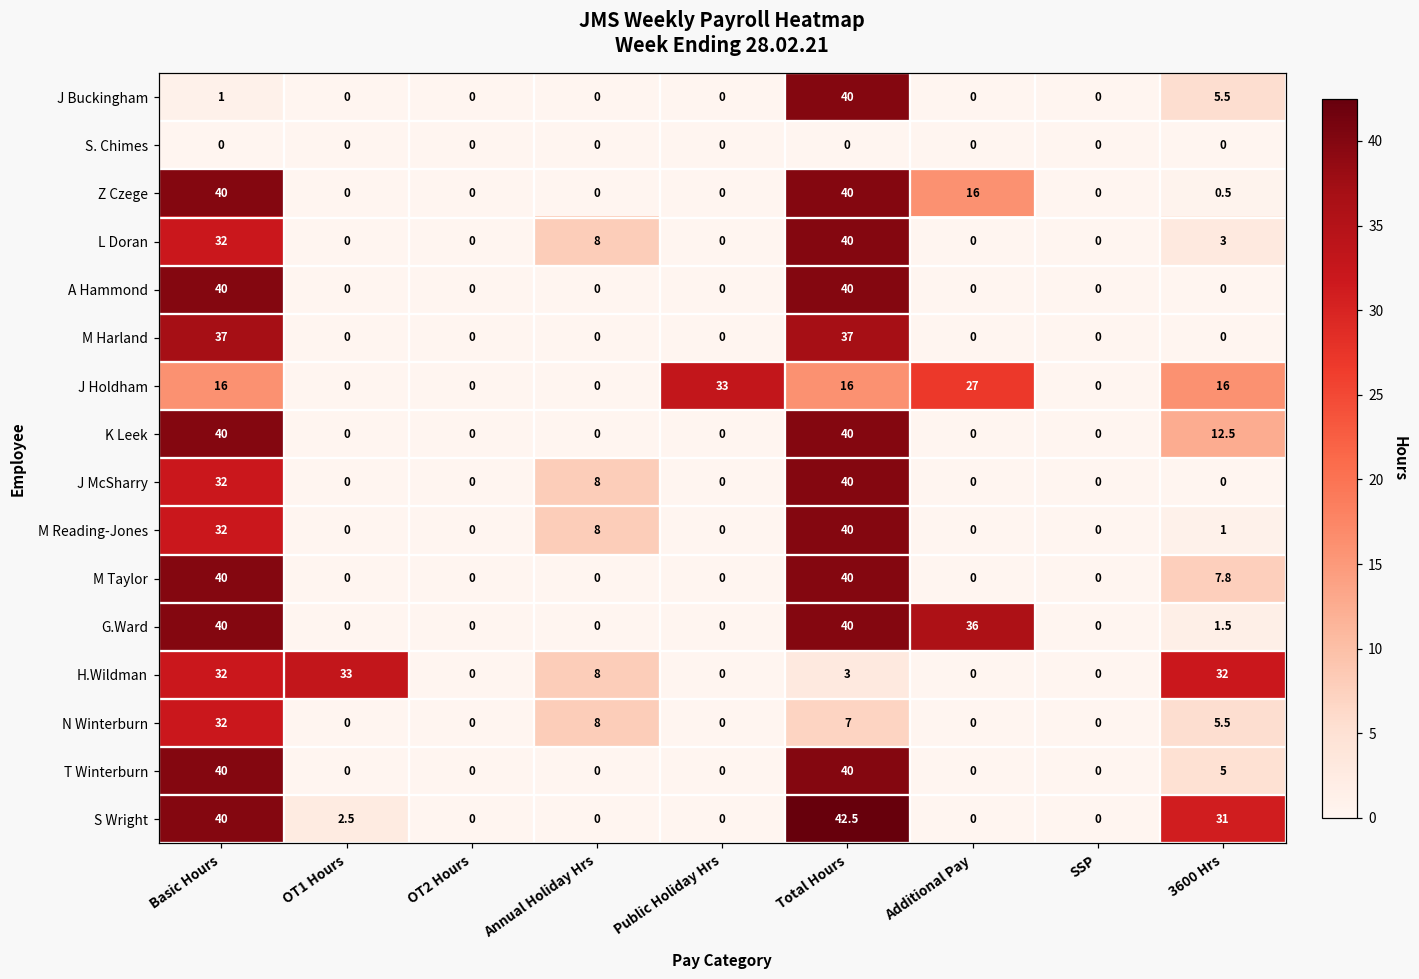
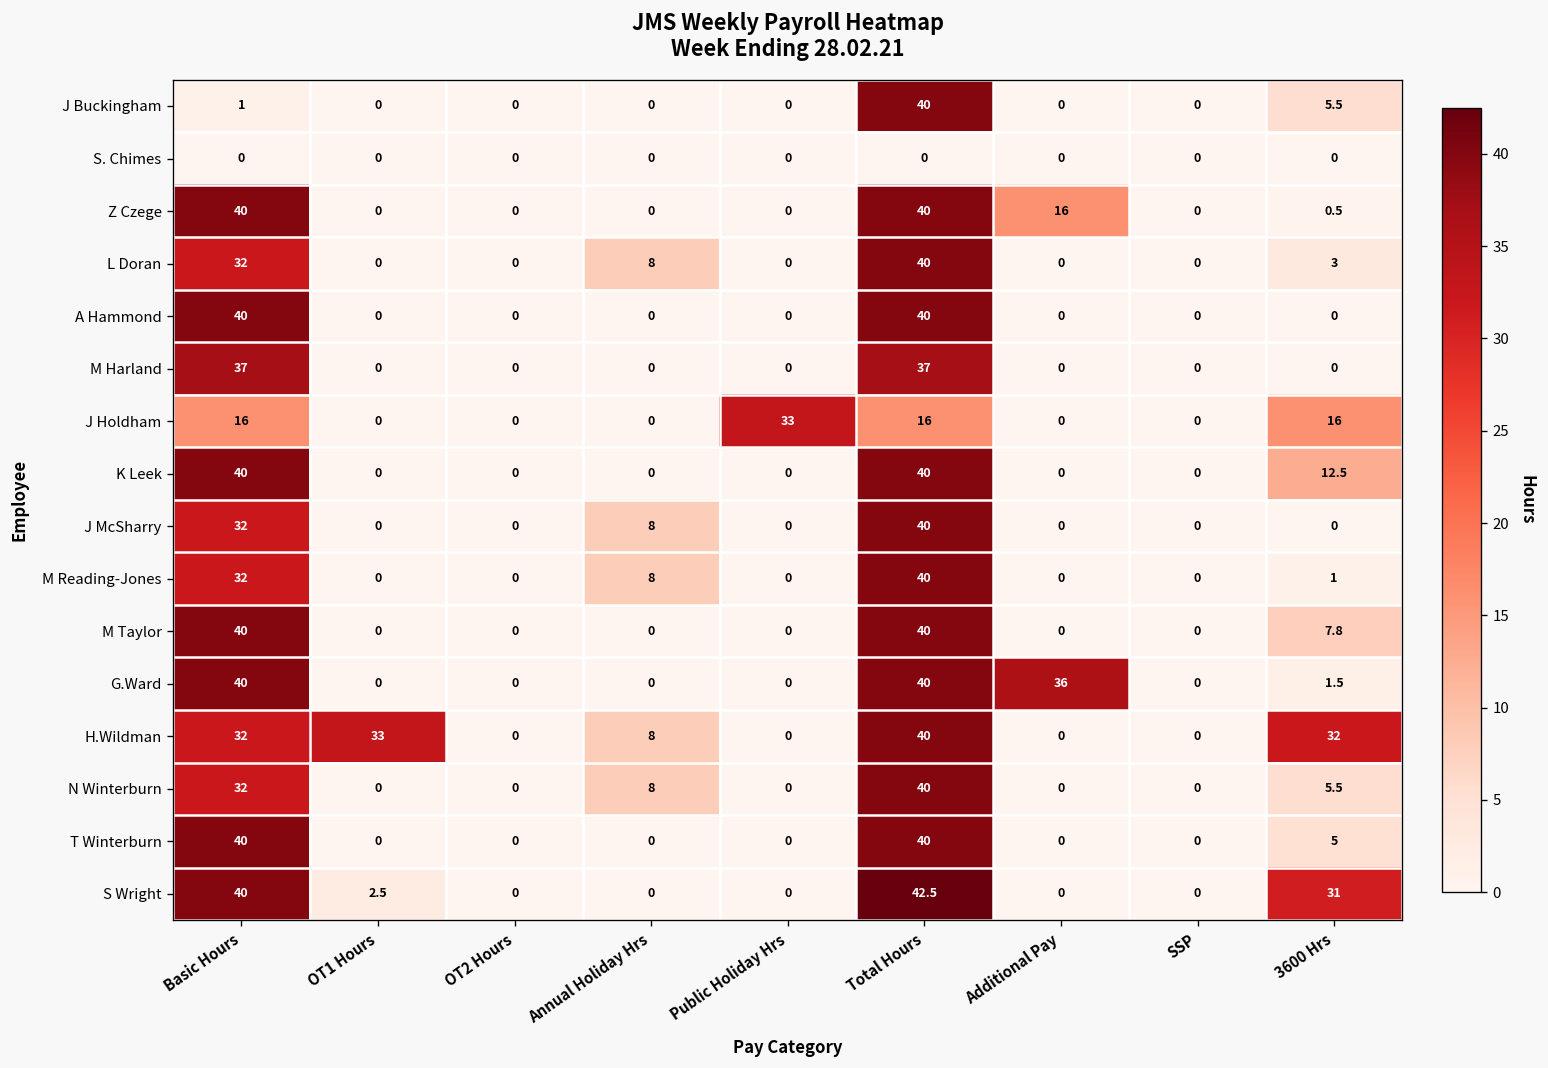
  {
    "J Buckingham": {
      "Basic Hours": 1,
      "OT1 Hours": 0,
      "OT2 Hours": 0,
      "Annual Holiday Hrs": 0,
      "Public Holiday Hrs": 0,
      "Total Hours": 40,
      "Additional Pay": 0,
      "SSP": 0,
      "3600 Hrs": 5.5
    },
    "S. Chimes": {
      "Basic Hours": 0,
      "OT1 Hours": 0,
      "OT2 Hours": 0,
      "Annual Holiday Hrs": 0,
      "Public Holiday Hrs": 0,
      "Total Hours": 0,
      "Additional Pay": 0,
      "SSP": 0,
      "3600 Hrs": 0
    },
    "Z Czege": {
      "Basic Hours": 40,
      "OT1 Hours": 0,
      "OT2 Hours": 0,
      "Annual Holiday Hrs": 0,
      "Public Holiday Hrs": 0,
      "Total Hours": 40,
      "Additional Pay": 16,
      "SSP": 0,
      "3600 Hrs": 0.5
    },
    "L Doran": {
      "Basic Hours": 32,
      "OT1 Hours": 0,
      "OT2 Hours": 0,
      "Annual Holiday Hrs": 8,
      "Public Holiday Hrs": 0,
      "Total Hours": 40,
      "Additional Pay": 0,
      "SSP": 0,
      "3600 Hrs": 3
    },
    "A Hammond": {
      "Basic Hours": 40,
      "OT1 Hours": 0,
      "OT2 Hours": 0,
      "Annual Holiday Hrs": 0,
      "Public Holiday Hrs": 0,
      "Total Hours": 40,
      "Additional Pay": 0,
      "SSP": 0,
      "3600 Hrs": 0
    },
    "M Harland": {
      "Basic Hours": 37,
      "OT1 Hours": 0,
      "OT2 Hours": 0,
      "Annual Holiday Hrs": 0,
      "Public Holiday Hrs": 0,
      "Total Hours": 37,
      "Additional Pay": 0,
      "SSP": 0,
      "3600 Hrs": 0
    },
    "J Holdham": {
      "Basic Hours": 16,
      "OT1 Hours": 0,
      "OT2 Hours": 0,
      "Annual Holiday Hrs": 0,
      "Public Holiday Hrs": 33,
      "Total Hours": 16,
-     "Additional Pay": 27,
+     "Additional Pay": 0,
      "SSP": 0,
      "3600 Hrs": 16
    },
    "K Leek": {
      "Basic Hours": 40,
      "OT1 Hours": 0,
      "OT2 Hours": 0,
      "Annual Holiday Hrs": 0,
      "Public Holiday Hrs": 0,
      "Total Hours": 40,
      "Additional Pay": 0,
      "SSP": 0,
      "3600 Hrs": 12.5
    },
    "J McSharry": {
      "Basic Hours": 32,
      "OT1 Hours": 0,
      "OT2 Hours": 0,
      "Annual Holiday Hrs": 8,
      "Public Holiday Hrs": 0,
      "Total Hours": 40,
      "Additional Pay": 0,
      "SSP": 0,
      "3600 Hrs": 0
    },
    "M Reading-Jones": {
      "Basic Hours": 32,
      "OT1 Hours": 0,
      "OT2 Hours": 0,
      "Annual Holiday Hrs": 8,
      "Public Holiday Hrs": 0,
      "Total Hours": 40,
      "Additional Pay": 0,
      "SSP": 0,
      "3600 Hrs": 1
    },
    "M Taylor": {
      "Basic Hours": 40,
      "OT1 Hours": 0,
      "OT2 Hours": 0,
      "Annual Holiday Hrs": 0,
      "Public Holiday Hrs": 0,
      "Total Hours": 40,
      "Additional Pay": 0,
      "SSP": 0,
      "3600 Hrs": 7.8
    },
    "G.Ward": {
      "Basic Hours": 40,
      "OT1 Hours": 0,
      "OT2 Hours": 0,
      "Annual Holiday Hrs": 0,
      "Public Holiday Hrs": 0,
      "Total Hours": 40,
      "Additional Pay": 36,
      "SSP": 0,
      "3600 Hrs": 1.5
    },
    "H.Wildman": {
      "Basic Hours": 32,
      "OT1 Hours": 33,
      "OT2 Hours": 0,
      "Annual Holiday Hrs": 8,
      "Public Holiday Hrs": 0,
-     "Total Hours": 3,
+     "Total Hours": 40,
      "Additional Pay": 0,
      "SSP": 0,
      "3600 Hrs": 32
    },
    "N Winterburn": {
      "Basic Hours": 32,
      "OT1 Hours": 0,
      "OT2 Hours": 0,
      "Annual Holiday Hrs": 8,
      "Public Holiday Hrs": 0,
-     "Total Hours": 7,
+     "Total Hours": 40,
      "Additional Pay": 0,
      "SSP": 0,
      "3600 Hrs": 5.5
    },
    "T Winterburn": {
      "Basic Hours": 40,
      "OT1 Hours": 0,
      "OT2 Hours": 0,
      "Annual Holiday Hrs": 0,
      "Public Holiday Hrs": 0,
      "Total Hours": 40,
      "Additional Pay": 0,
      "SSP": 0,
      "3600 Hrs": 5
    },
    "S Wright": {
      "Basic Hours": 40,
      "OT1 Hours": 2.5,
      "OT2 Hours": 0,
      "Annual Holiday Hrs": 0,
      "Public Holiday Hrs": 0,
      "Total Hours": 42.5,
      "Additional Pay": 0,
      "SSP": 0,
      "3600 Hrs": 31
    }
  }
